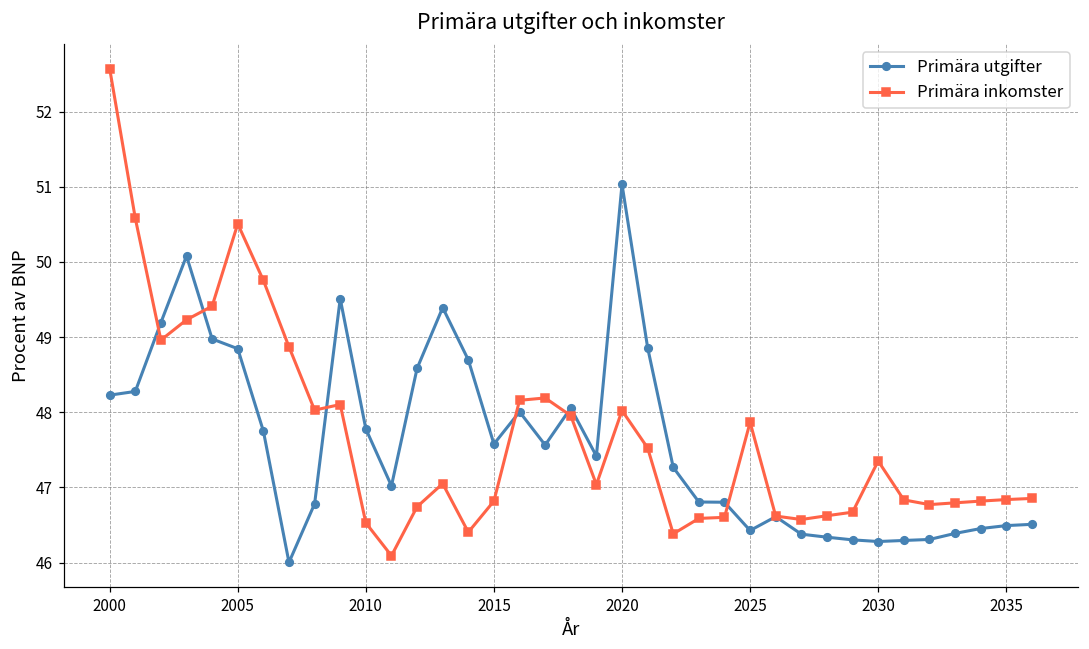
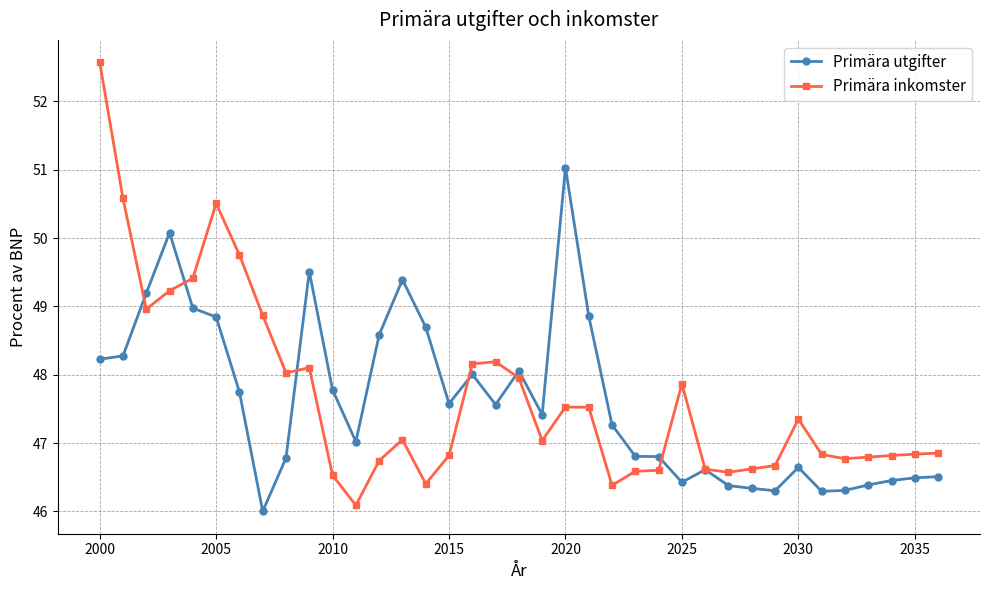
  {
    "Primära utgifter": {
      "2000": 48.2,
      "2005": 48.8,
      "2010": 47.8,
      "2015": 47.6,
      "2020": 51.0,
      "2025": 46.4,
-     "2030": 46.3,
+     "2030": 46.6,
      "2035": 46.5
    },
    "Primära inkomster": {
      "2000": 52.6,
      "2005": 50.5,
      "2010": 46.5,
      "2015": 46.8,
-     "2020": 48.0,
+     "2020": 47.5,
      "2025": 47.9,
      "2030": 47.4,
      "2035": 46.8
    }
  }
